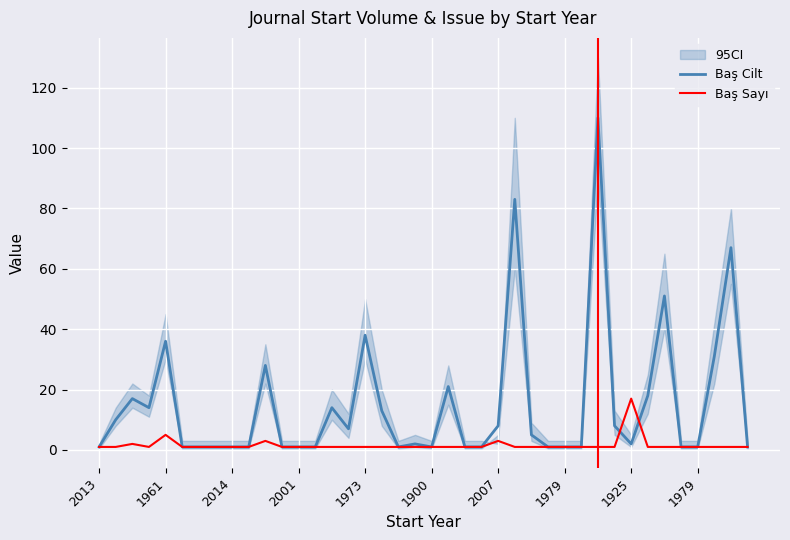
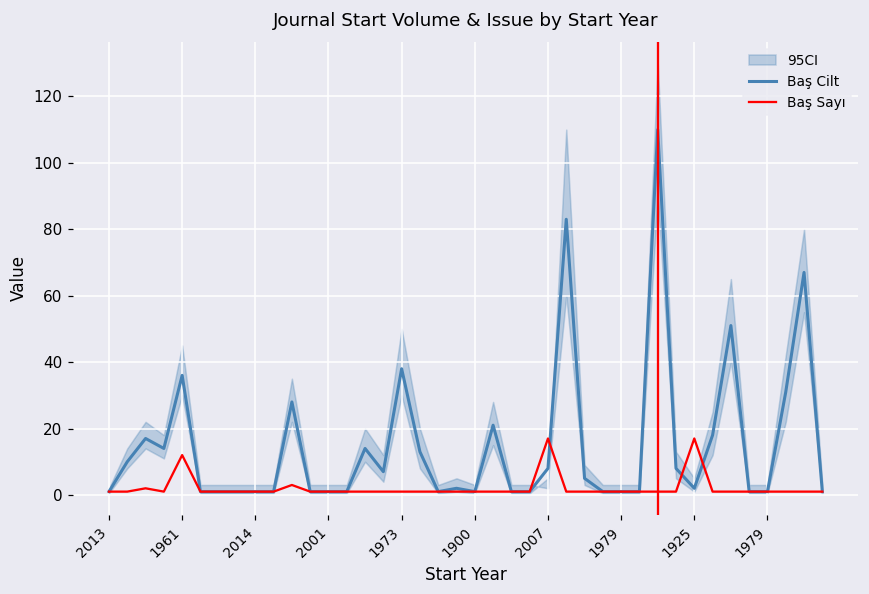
  {
    "Baş Sayı": {
-     "1961": 5,
+     "1961": 12,
      "1973": 1,
-     "2007": 3,
+     "2007": 17,
      "1925": 17
    }
  }
